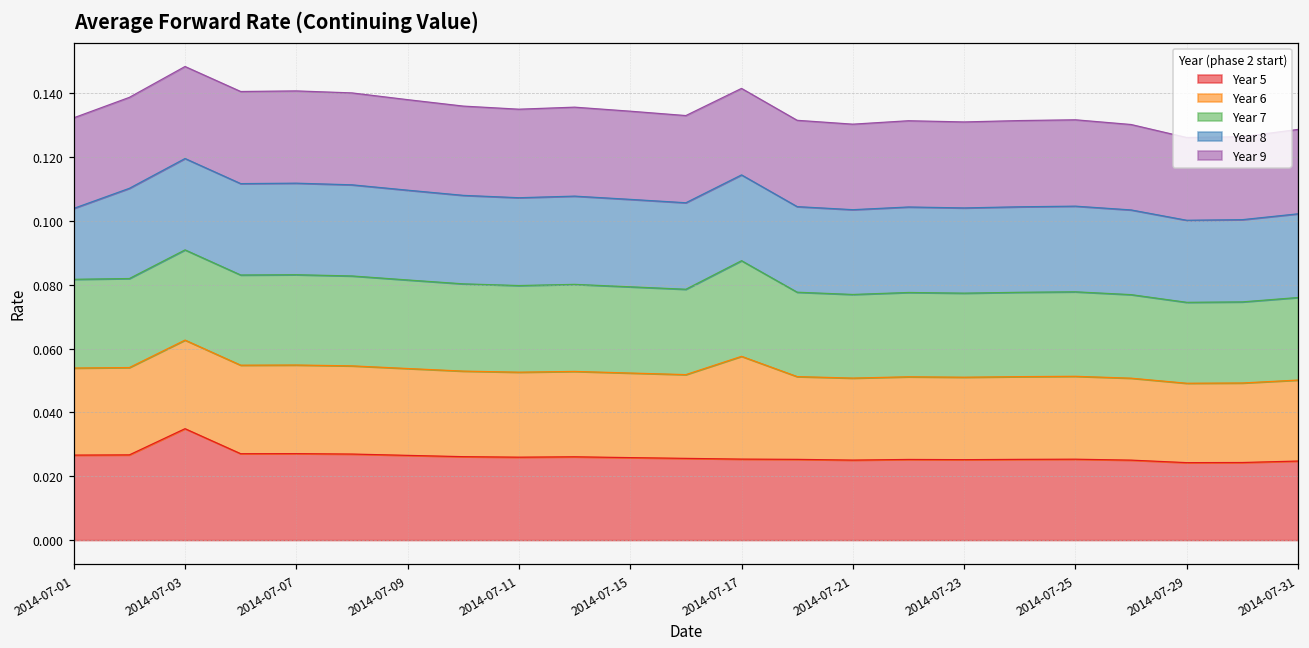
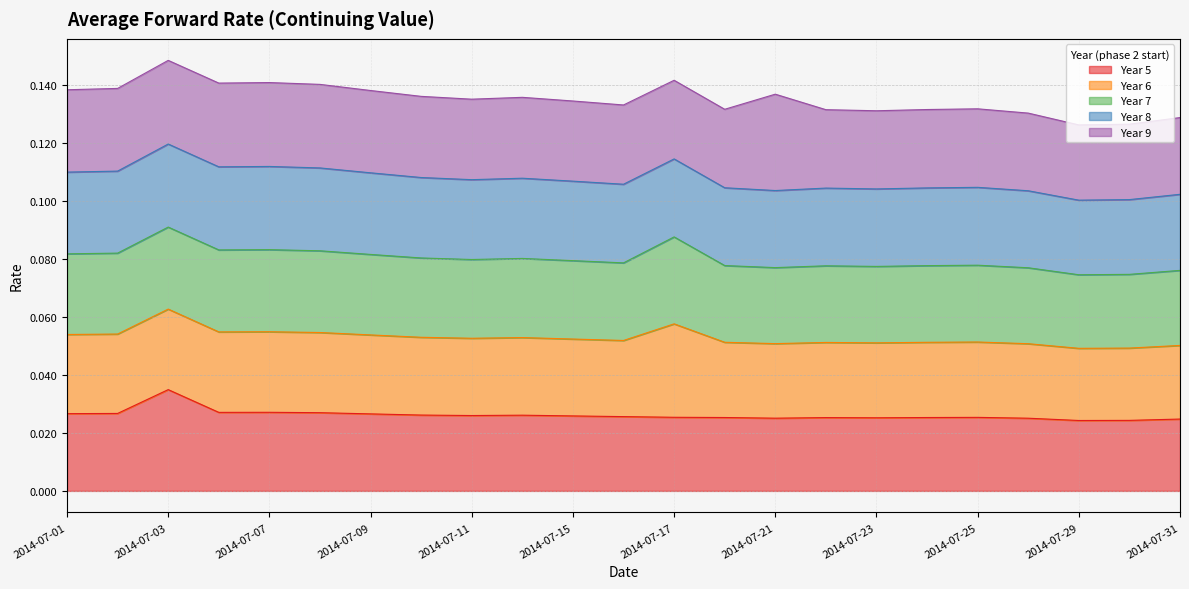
  {
    "Year 5": {
      "2014-07-01": 0.027,
      "2014-07-03": 0.035,
      "2014-07-07": 0.027,
      "2014-07-09": 0.027,
      "2014-07-11": 0.026,
      "2014-07-15": 0.026,
      "2014-07-17": 0.025,
      "2014-07-21": 0.025,
      "2014-07-23": 0.025,
      "2014-07-25": 0.025,
      "2014-07-29": 0.024,
      "2014-07-31": 0.025
    },
    "Year 6": {
      "2014-07-01": 0.027,
      "2014-07-03": 0.028,
      "2014-07-07": 0.028,
      "2014-07-09": 0.027,
      "2014-07-11": 0.027,
      "2014-07-15": 0.026,
      "2014-07-17": 0.032,
      "2014-07-21": 0.026,
      "2014-07-23": 0.026,
      "2014-07-25": 0.026,
      "2014-07-29": 0.025,
      "2014-07-31": 0.025
    },
    "Year 7": {
      "2014-07-01": 0.028,
      "2014-07-03": 0.028,
      "2014-07-07": 0.028,
      "2014-07-09": 0.028,
      "2014-07-11": 0.027,
      "2014-07-15": 0.027,
      "2014-07-17": 0.030,
      "2014-07-21": 0.026,
      "2014-07-23": 0.026,
      "2014-07-25": 0.026,
      "2014-07-29": 0.025,
      "2014-07-31": 0.026
    },
    "Year 8": {
-     "2014-07-01": 0.022,
+     "2014-07-01": 0.028,
      "2014-07-03": 0.029,
      "2014-07-07": 0.029,
      "2014-07-09": 0.028,
      "2014-07-11": 0.028,
      "2014-07-15": 0.027,
      "2014-07-17": 0.027,
      "2014-07-21": 0.027,
      "2014-07-23": 0.027,
      "2014-07-25": 0.027,
      "2014-07-29": 0.026,
      "2014-07-31": 0.026
    },
    "Year 9": {
      "2014-07-01": 0.028,
      "2014-07-03": 0.029,
      "2014-07-07": 0.029,
      "2014-07-09": 0.028,
      "2014-07-11": 0.028,
      "2014-07-15": 0.028,
      "2014-07-17": 0.027,
-     "2014-07-21": 0.027,
+     "2014-07-21": 0.033,
      "2014-07-23": 0.027,
      "2014-07-25": 0.027,
      "2014-07-31": 0.026
    }
  }
